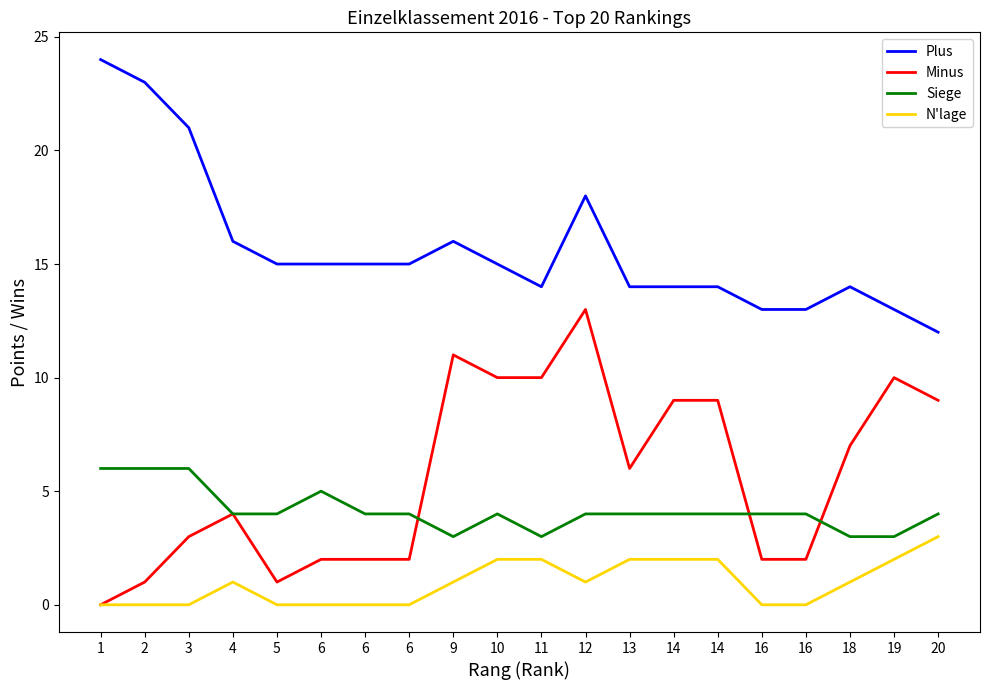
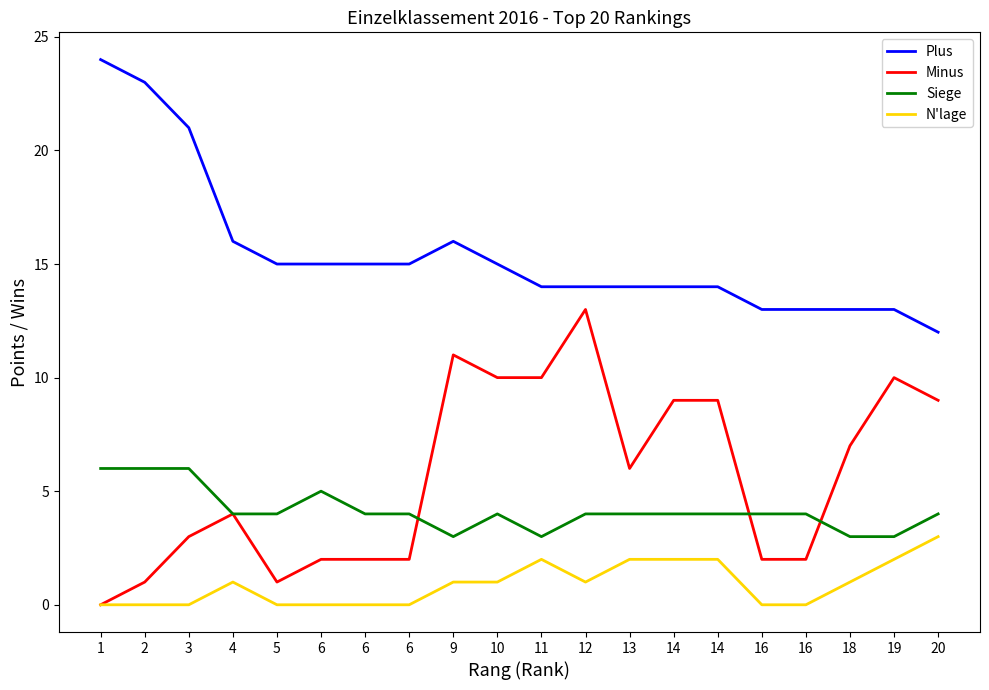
  {
    "Plus": {
      "1": 24,
      "2": 23,
      "3": 21,
      "4": 16,
      "5": 15,
      "9": 16,
      "10": 15,
      "11": 14,
-     "12": 18,
+     "12": 14,
      "13": 14,
-     "18": 14,
+     "18": 13,
      "19": 13,
      "20": 12
    },
    "Minus": {
      "2": 1,
      "3": 3,
      "5": 1,
      "9": 11,
      "10": 10,
      "11": 10,
      "12": 13,
      "13": 6,
      "18": 7,
      "19": 10,
      "20": 9
    },
    "Siege": {
      "1": 6,
      "2": 6,
      "3": 6,
      "5": 4,
      "9": 3,
      "10": 4,
      "11": 3,
      "12": 4,
      "13": 4,
      "18": 3,
      "19": 3,
      "20": 4
    },
    "N'lage": {
      "2": 0,
      "3": 0,
      "4": 1,
      "5": 0,
      "9": 1,
-     "10": 2,
+     "10": 1,
      "11": 2,
      "12": 1,
      "13": 2,
      "18": 1,
      "19": 2,
      "20": 3
    }
  }
